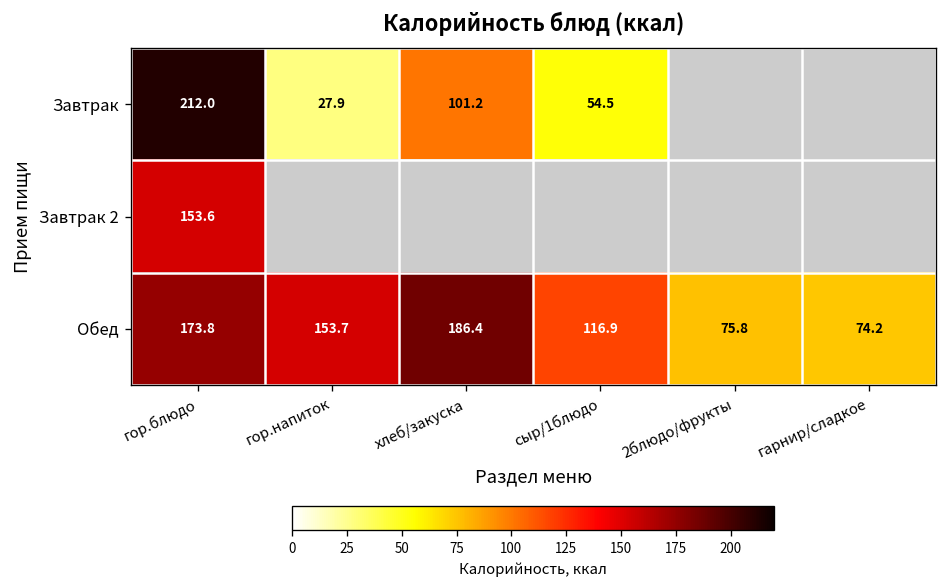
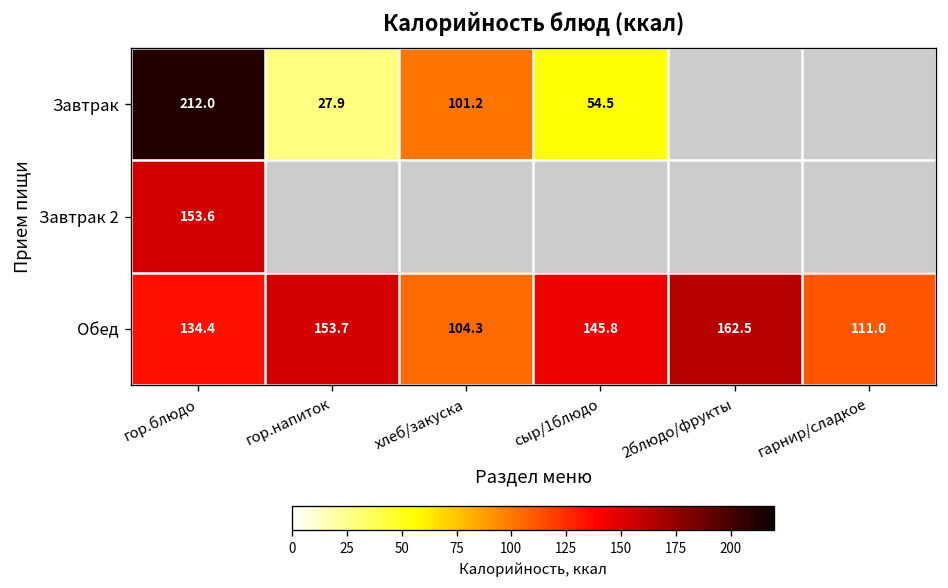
  {
    "Завтрак": {
      "гор.блюдо": 212.0,
      "гор.напиток": 27.9,
      "хлеб/закуска": 101.2,
      "сыр/1блюдо": 54.5
    },
    "Завтрак 2": {
      "гор.блюдо": 153.6
    },
    "Обед": {
-     "гор.блюдо": 173.8,
+     "гор.блюдо": 134.4,
      "гор.напиток": 153.7,
-     "хлеб/закуска": 186.4,
-     "сыр/1блюдо": 116.9,
-     "2блюдо/фрукты": 75.8,
-     "гарнир/сладкое": 74.2
+     "хлеб/закуска": 104.3,
+     "сыр/1блюдо": 145.8,
+     "2блюдо/фрукты": 162.5,
+     "гарнир/сладкое": 111.0
    }
  }
